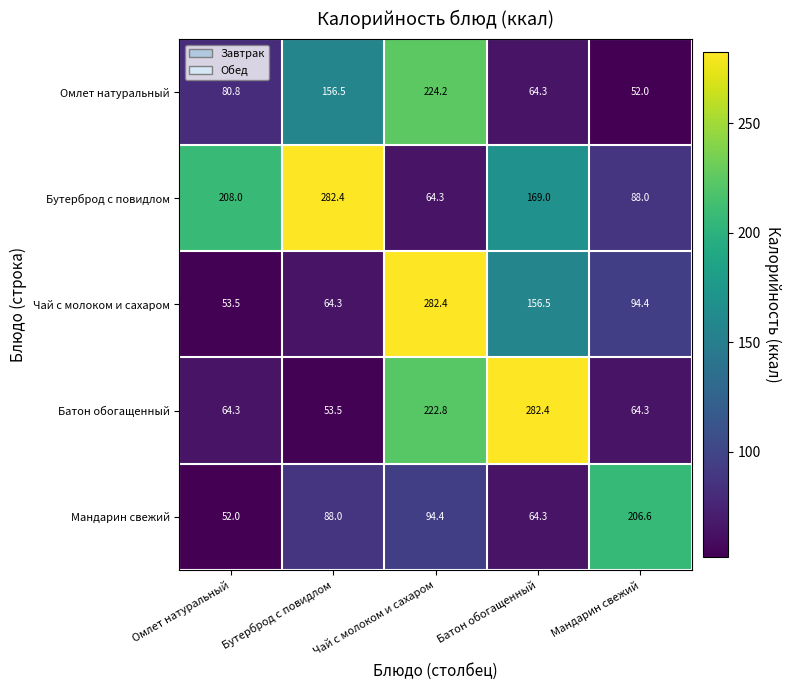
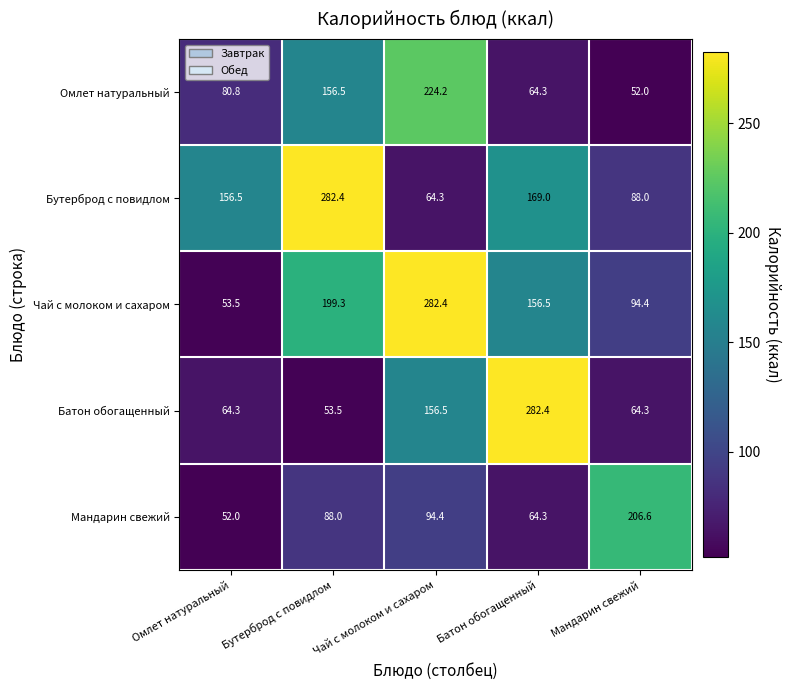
  {
    "Омлет натуральный": {
      "Омлет натуральный": 80.8,
      "Бутерброд с повидлом": 156.5,
      "Чай с молоком и сахаром": 224.2,
      "Батон обогащенный": 64.3,
      "Мандарин свежий": 52.0
    },
    "Бутерброд с повидлом": {
-     "Омлет натуральный": 208.0,
+     "Омлет натуральный": 156.5,
      "Бутерброд с повидлом": 282.4,
      "Чай с молоком и сахаром": 64.3,
      "Батон обогащенный": 169.0,
      "Мандарин свежий": 88.0
    },
    "Чай с молоком и сахаром": {
      "Омлет натуральный": 53.5,
-     "Бутерброд с повидлом": 64.3,
+     "Бутерброд с повидлом": 199.3,
      "Чай с молоком и сахаром": 282.4,
      "Батон обогащенный": 156.5,
      "Мандарин свежий": 94.4
    },
    "Батон обогащенный": {
      "Омлет натуральный": 64.3,
      "Бутерброд с повидлом": 53.5,
-     "Чай с молоком и сахаром": 222.8,
+     "Чай с молоком и сахаром": 156.5,
      "Батон обогащенный": 282.4,
      "Мандарин свежий": 64.3
    },
    "Мандарин свежий": {
      "Омлет натуральный": 52.0,
      "Бутерброд с повидлом": 88.0,
      "Чай с молоком и сахаром": 94.4,
      "Батон обогащенный": 64.3,
      "Мандарин свежий": 206.6
    }
  }
